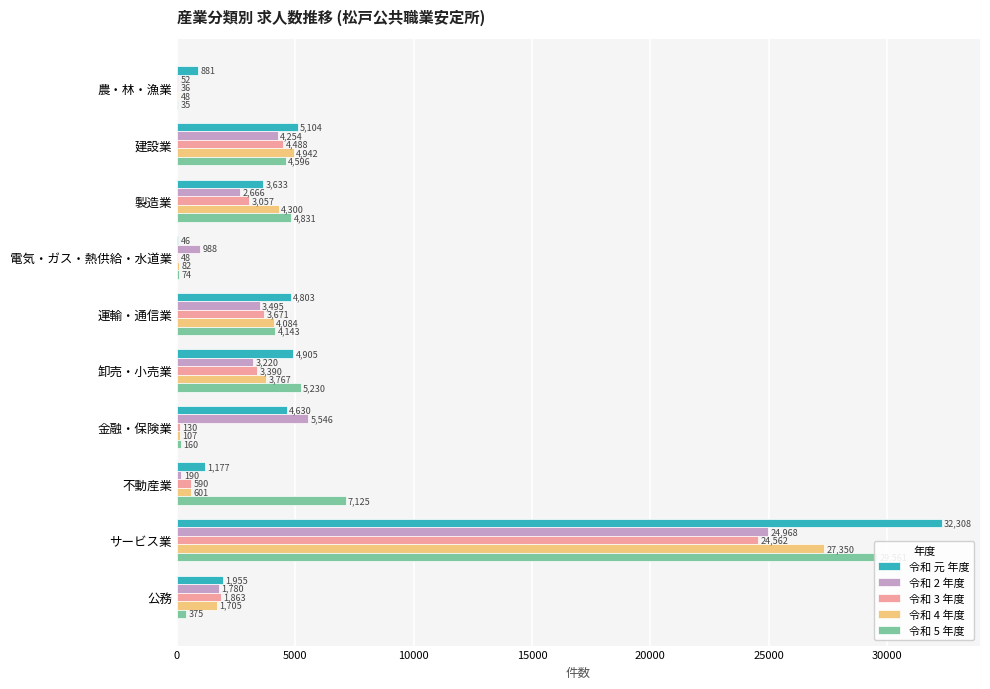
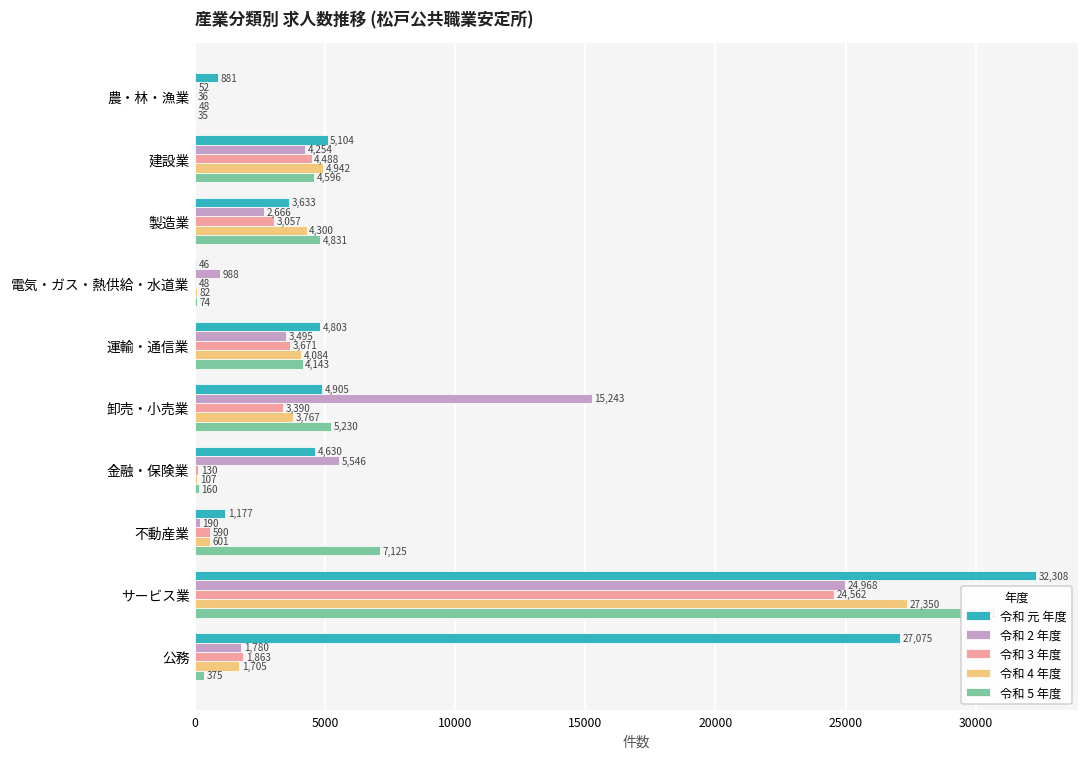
  {
    "令和 元 年度": {
      "農・林・漁業": "881",
      "建設業": "5,104",
      "製造業": "3,633",
      "電気・ガス・熱供給・水道業": "46",
      "運輸・通信業": "4,803",
      "卸売・小売業": "4,905",
      "金融・保険業": "4,630",
      "不動産業": "1,177",
      "サービス業": "32,308",
-     "公務": "1,955"
+     "公務": "27,075"
    },
    "令和 2 年度": {
      "農・林・漁業": "52",
      "建設業": "4,254",
      "製造業": "2,666",
      "電気・ガス・熱供給・水道業": "988",
      "運輸・通信業": "3,495",
-     "卸売・小売業": "3,220",
+     "卸売・小売業": "15,243",
      "金融・保険業": "5,546",
      "不動産業": "190",
      "サービス業": "24,968",
      "公務": "1,780"
    },
    "令和 5 年度": {
      "農・林・漁業": "35",
      "建設業": "4,596",
      "製造業": "4,831",
      "電気・ガス・熱供給・水道業": "74",
      "運輸・通信業": "4,143",
      "卸売・小売業": "5,230",
      "金融・保険業": "160",
      "不動産業": "7,125",
      "公務": "375"
    }
  }
